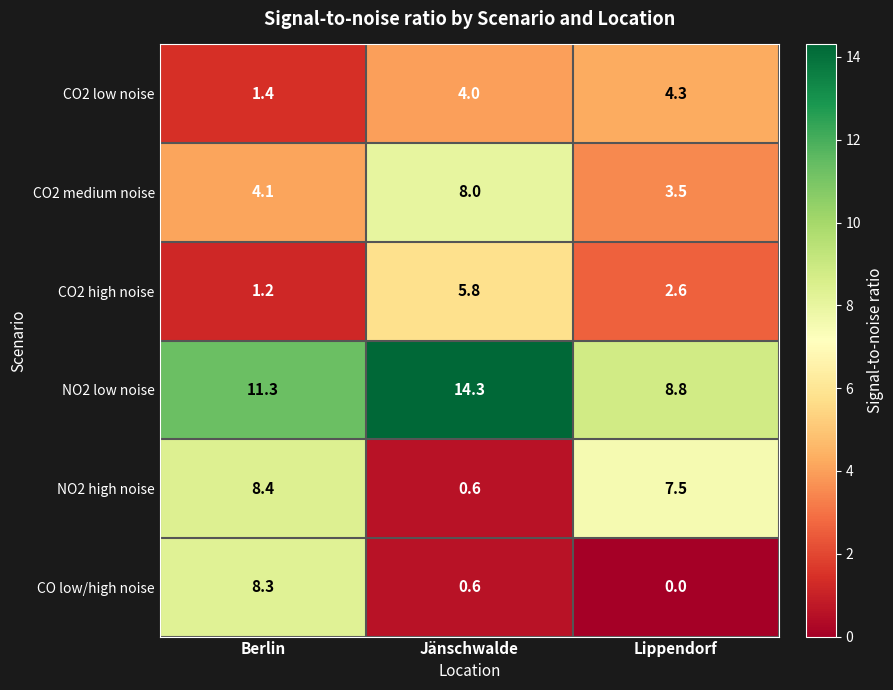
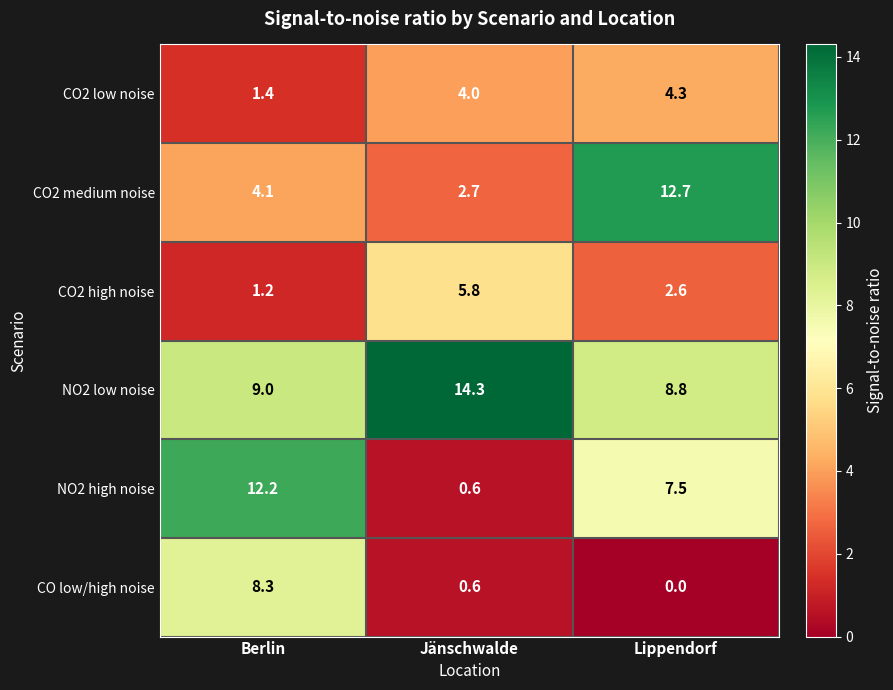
  {
    "CO2 low noise": {
      "Berlin": 1.4,
      "Jänschwalde": 4.0,
      "Lippendorf": 4.3
    },
    "CO2 medium noise": {
      "Berlin": 4.1,
-     "Jänschwalde": 8.0,
-     "Lippendorf": 3.5
+     "Jänschwalde": 2.7,
+     "Lippendorf": 12.7
    },
    "CO2 high noise": {
      "Berlin": 1.2,
      "Jänschwalde": 5.8,
      "Lippendorf": 2.6
    },
    "NO2 low noise": {
-     "Berlin": 11.3,
+     "Berlin": 9.0,
      "Jänschwalde": 14.3,
      "Lippendorf": 8.8
    },
    "NO2 high noise": {
-     "Berlin": 8.4,
+     "Berlin": 12.2,
      "Jänschwalde": 0.6,
      "Lippendorf": 7.5
    },
    "CO low/high noise": {
      "Berlin": 8.3,
      "Jänschwalde": 0.6,
      "Lippendorf": 0.0
    }
  }
